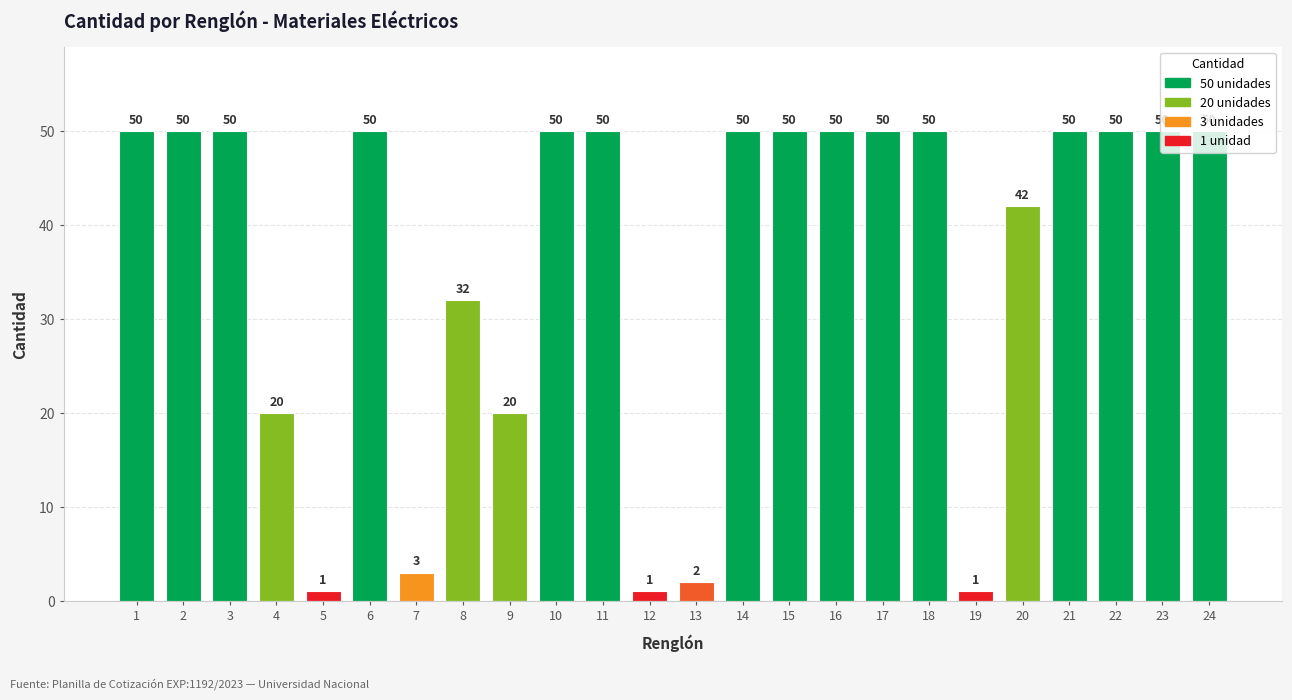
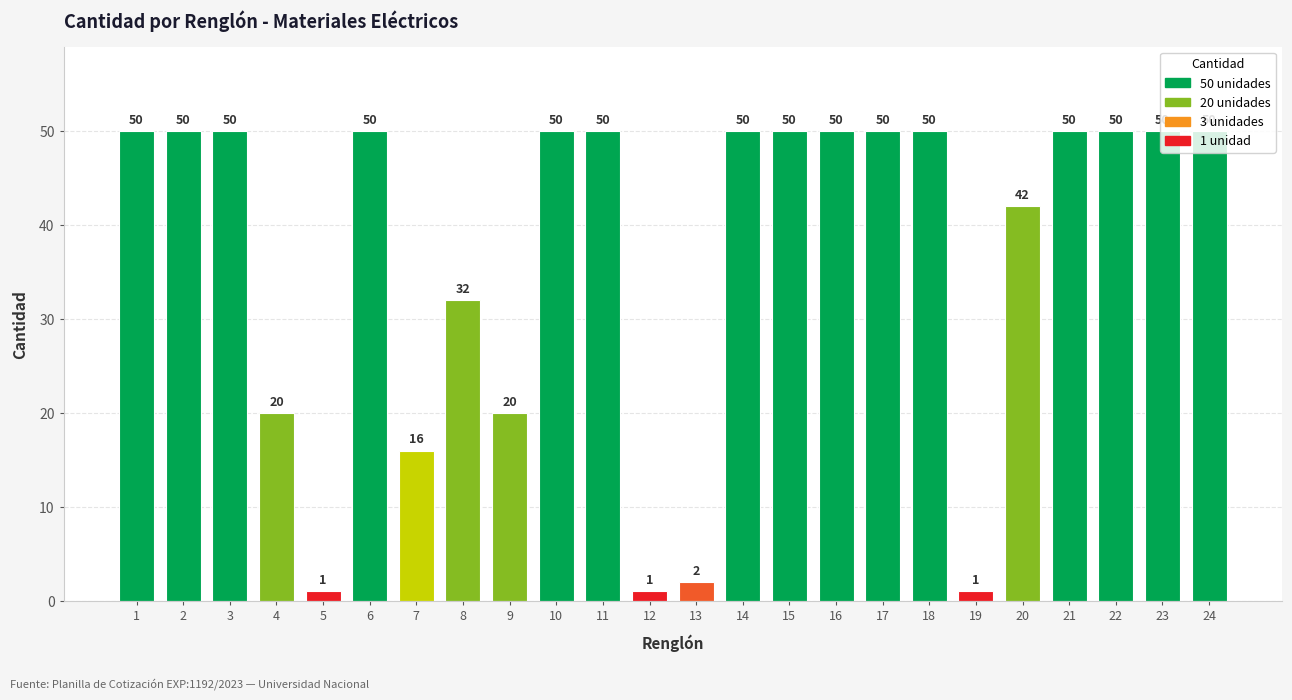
  {
    "1": 50,
    "2": 50,
    "3": 50,
    "4": 20,
    "5": 1,
    "6": 50,
-   "7": 3,
+   "7": 16,
    "8": 32,
    "9": 20,
    "10": 50,
    "11": 50,
    "12": 1,
    "13": 2,
    "14": 50,
    "15": 50,
    "16": 50,
    "17": 50,
    "18": 50,
    "19": 1,
    "20": 42,
    "21": 50,
    "22": 50
  }
